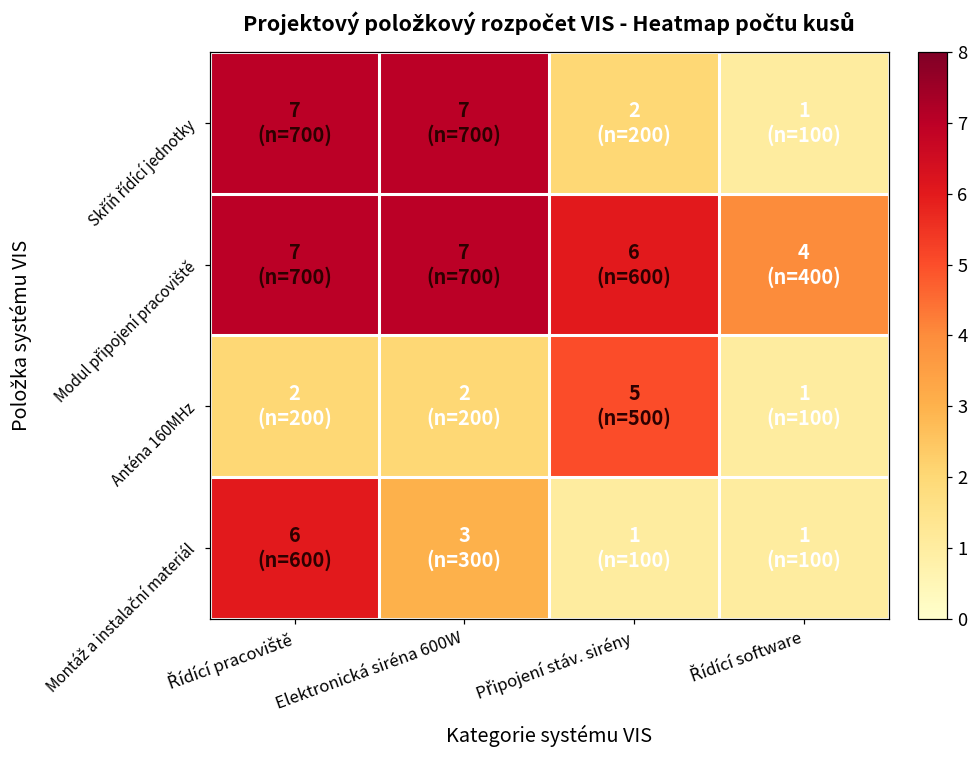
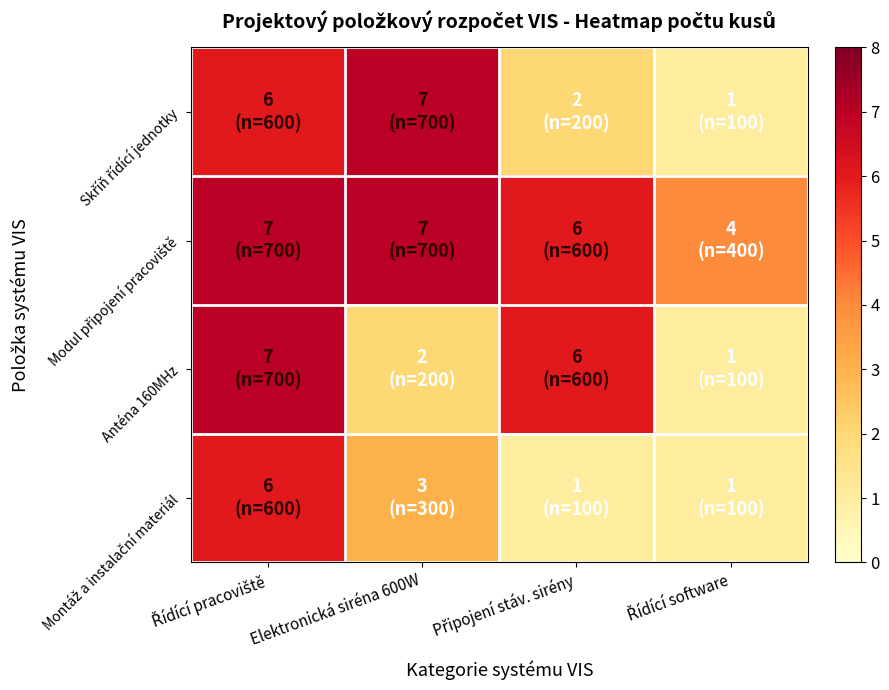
  {
    "Skříň řídící jednotky": {
-     "Řídící pracoviště": "7 (n=700)"
+     "Řídící pracoviště": "6 (n=600)"
    },
    "Anténa 160MHz": {
-     "Řídící pracoviště": "2 (n=200)",
-     "Připojení stáv. sirény": "5 (n=500)"
+     "Řídící pracoviště": "7 (n=700)",
+     "Připojení stáv. sirény": "6 (n=600)"
    }
  }
